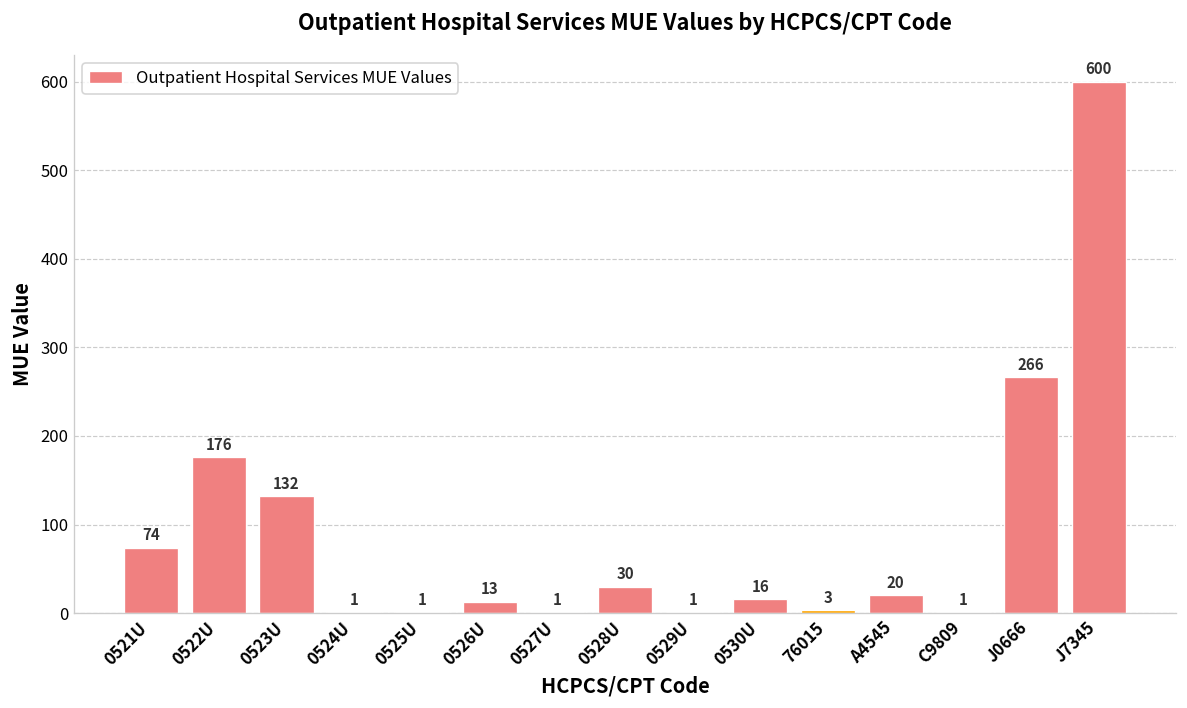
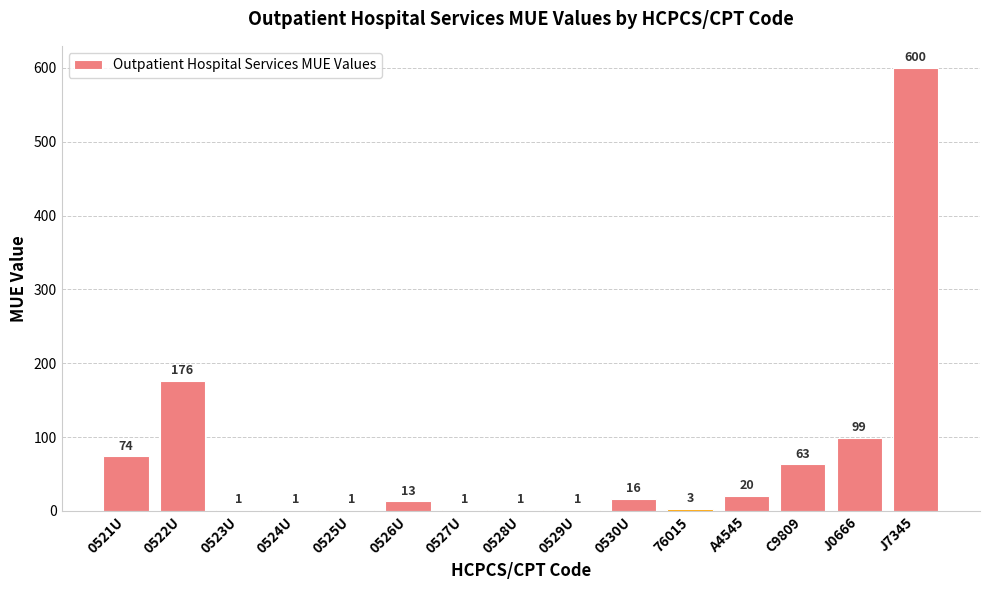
  {
    "0521U": 74,
    "0522U": 176,
-   "0523U": 132,
+   "0523U": 1,
    "0524U": 1,
    "0525U": 1,
    "0526U": 13,
    "0527U": 1,
-   "0528U": 30,
+   "0528U": 1,
    "0529U": 1,
    "0530U": 16,
    "76015": 3,
    "A4545": 20,
-   "C9809": 1,
-   "J0666": 266,
+   "C9809": 63,
+   "J0666": 99,
    "J7345": 600
  }
